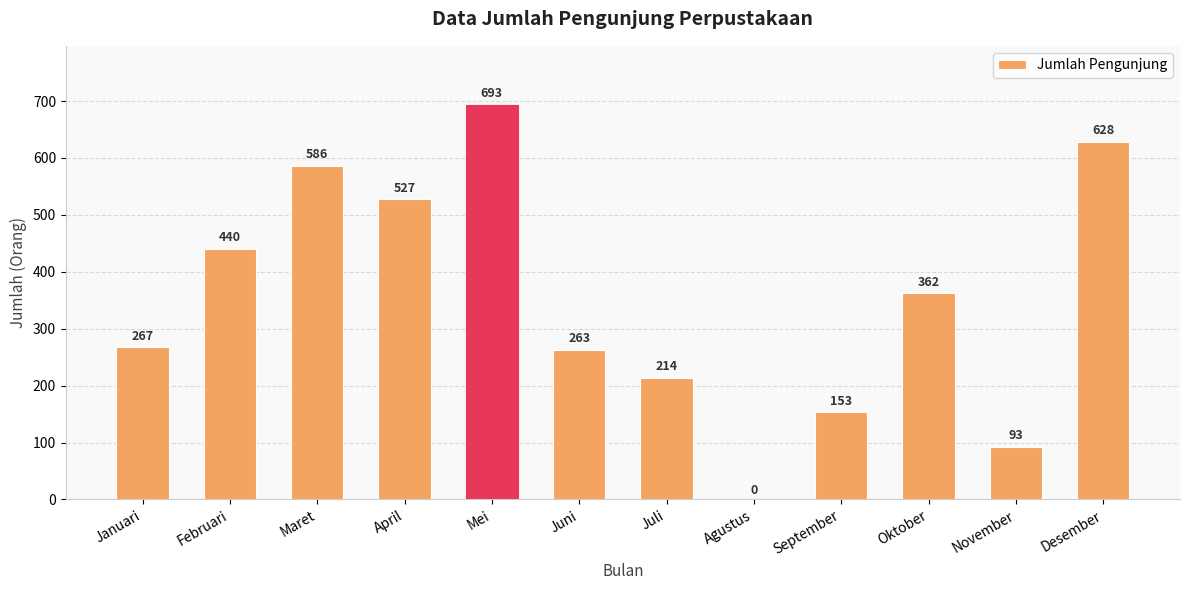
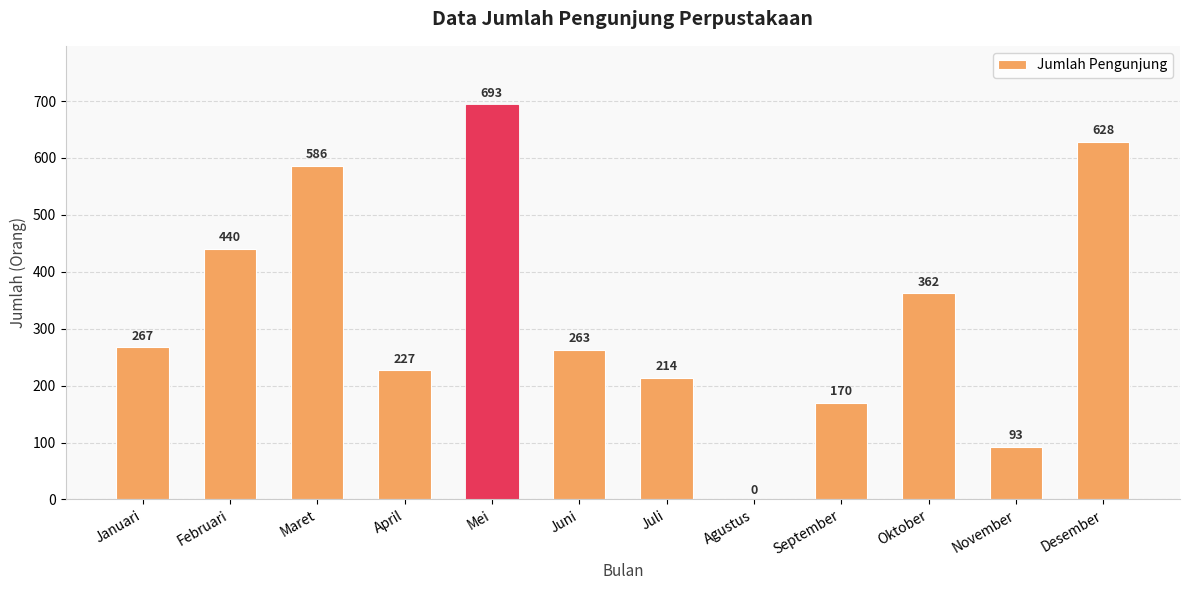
  {
    "Januari": 267,
    "Februari": 440,
    "Maret": 586,
-   "April": 527,
+   "April": 227,
    "Mei": 693,
    "Juni": 263,
    "Juli": 214,
    "Agustus": 0,
-   "September": 153,
+   "September": 170,
    "Oktober": 362,
    "November": 93,
    "Desember": 628
  }
